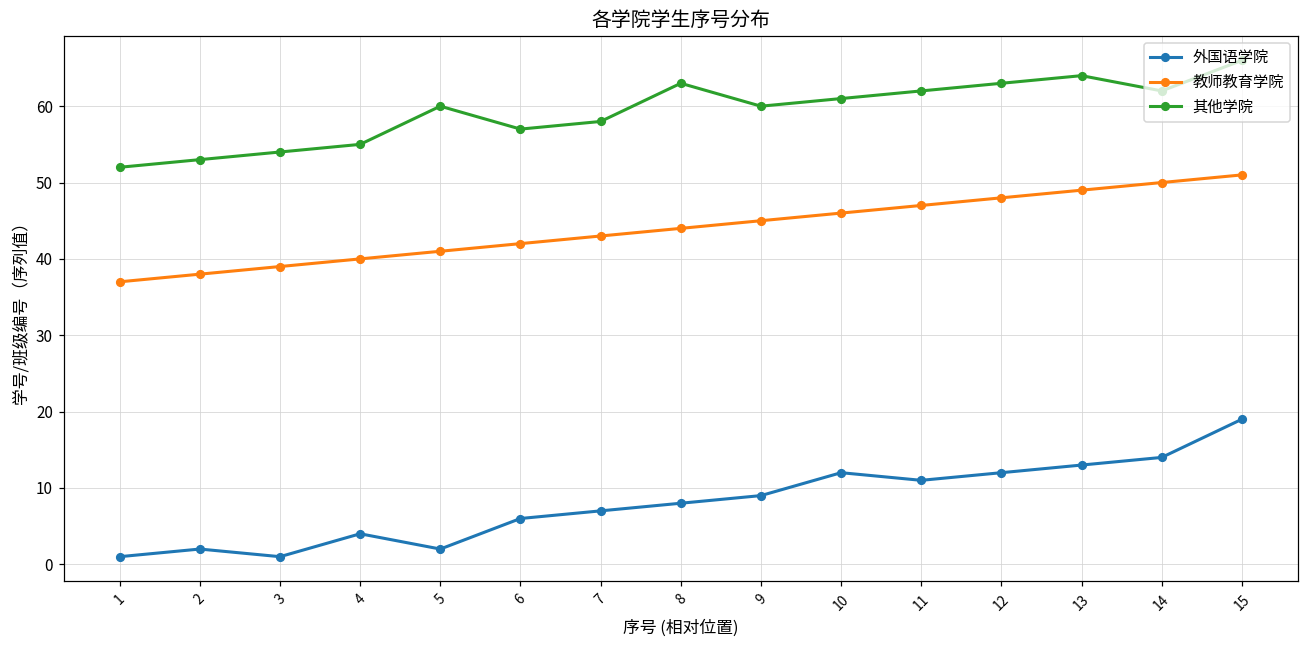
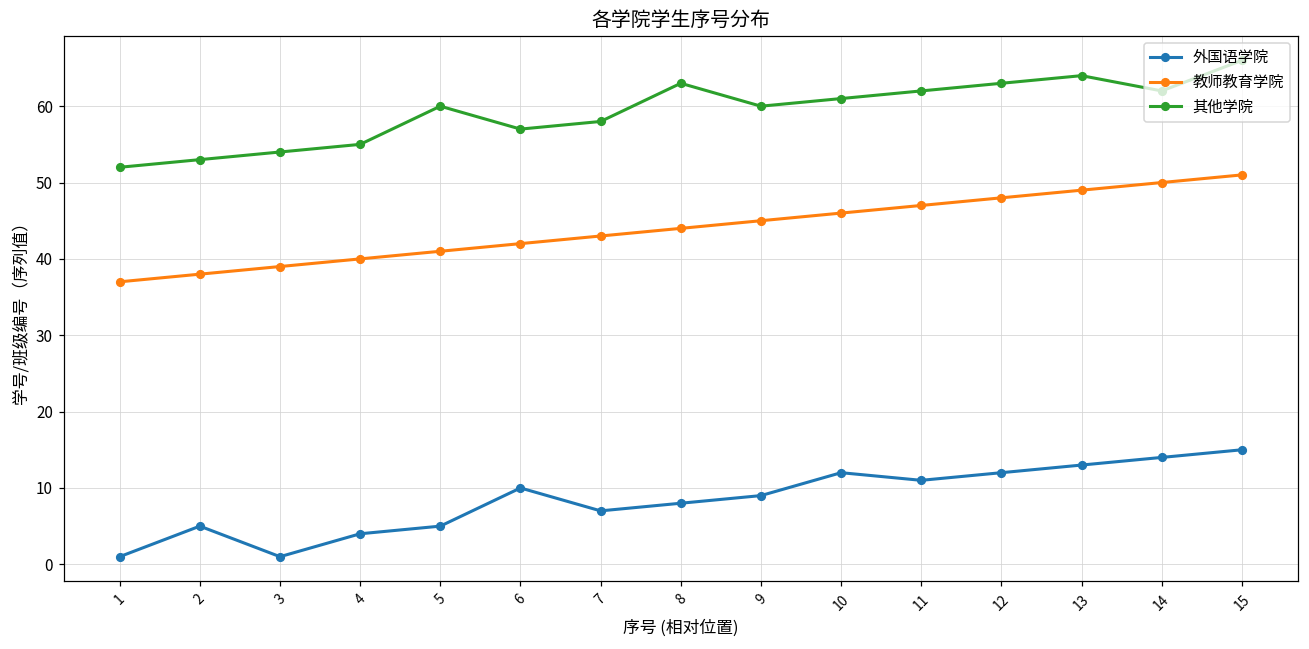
  {
    "外国语学院": {
      "1": 1,
-     "2": 2,
+     "2": 5,
      "3": 1,
      "4": 4,
-     "5": 2,
-     "6": 6,
+     "5": 5,
+     "6": 10,
      "7": 7,
      "8": 8,
      "9": 9,
      "10": 12,
      "11": 11,
      "12": 12,
      "13": 13,
      "14": 14,
-     "15": 19
+     "15": 15
    },
    "教师教育学院": {
      "1": 37,
      "2": 38,
      "3": 39,
      "4": 40,
      "5": 41,
      "6": 42,
      "7": 43,
      "8": 44,
      "9": 45,
      "10": 46,
      "11": 47,
      "12": 48,
      "13": 49,
      "14": 50,
      "15": 51
    },
    "其他学院": {
      "1": 52,
      "2": 53,
      "3": 54,
      "4": 55,
      "5": 60,
      "6": 57,
      "7": 58,
      "8": 63,
      "9": 60,
      "10": 61,
      "11": 62,
      "12": 63,
      "13": 64
    }
  }
